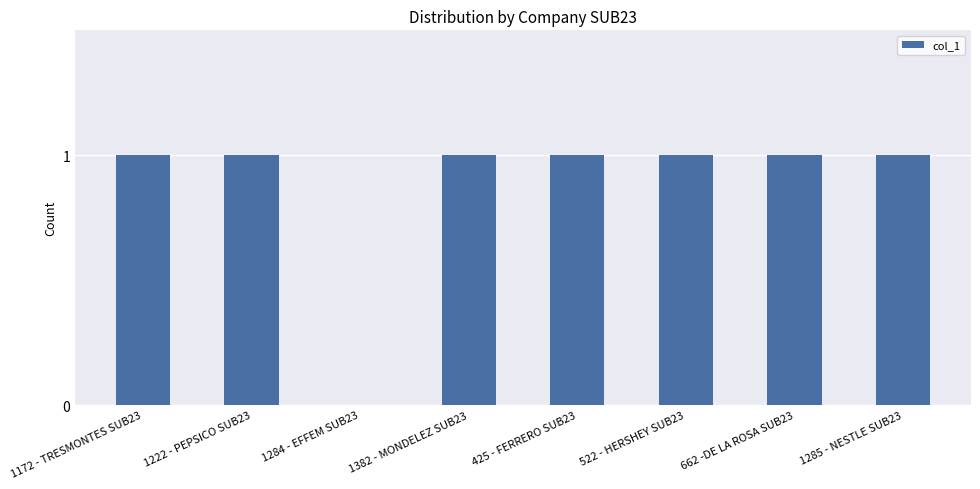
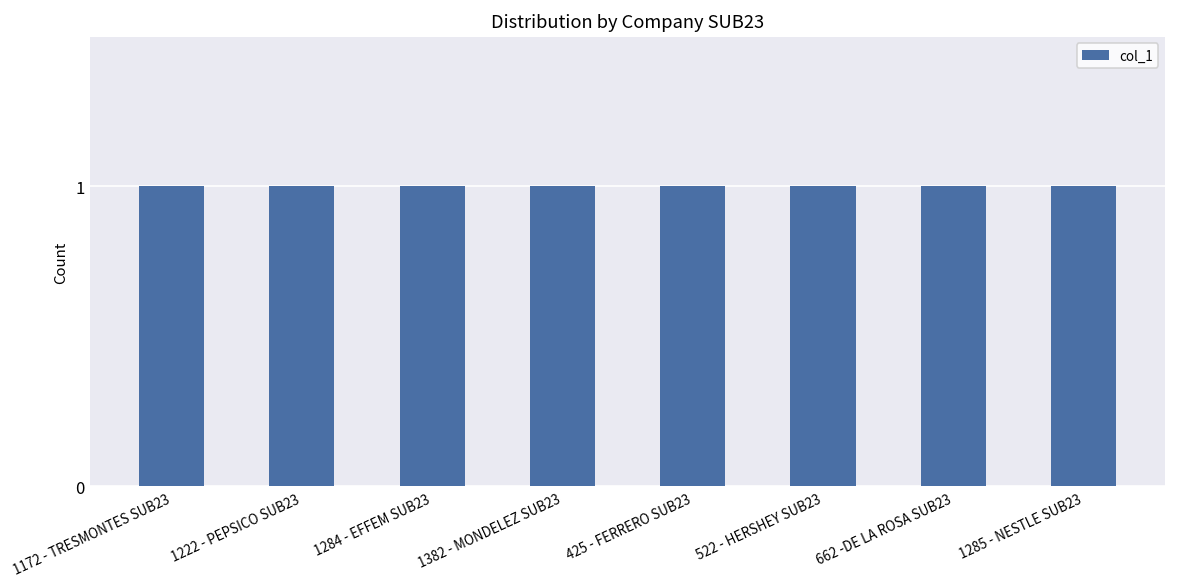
  {
    "1172 - TRESMONTES SUB23": 1,
    "1222 - PEPSICO SUB23": 1,
-   "1284 - EFFEM SUB23": 0,
+   "1284 - EFFEM SUB23": 1,
    "1382 - MONDELEZ SUB23": 1,
    "425 - FERRERO SUB23": 1,
    "522 - HERSHEY SUB23": 1,
    "662 -DE LA ROSA SUB23": 1,
    "1285 - NESTLE SUB23": 1
  }
